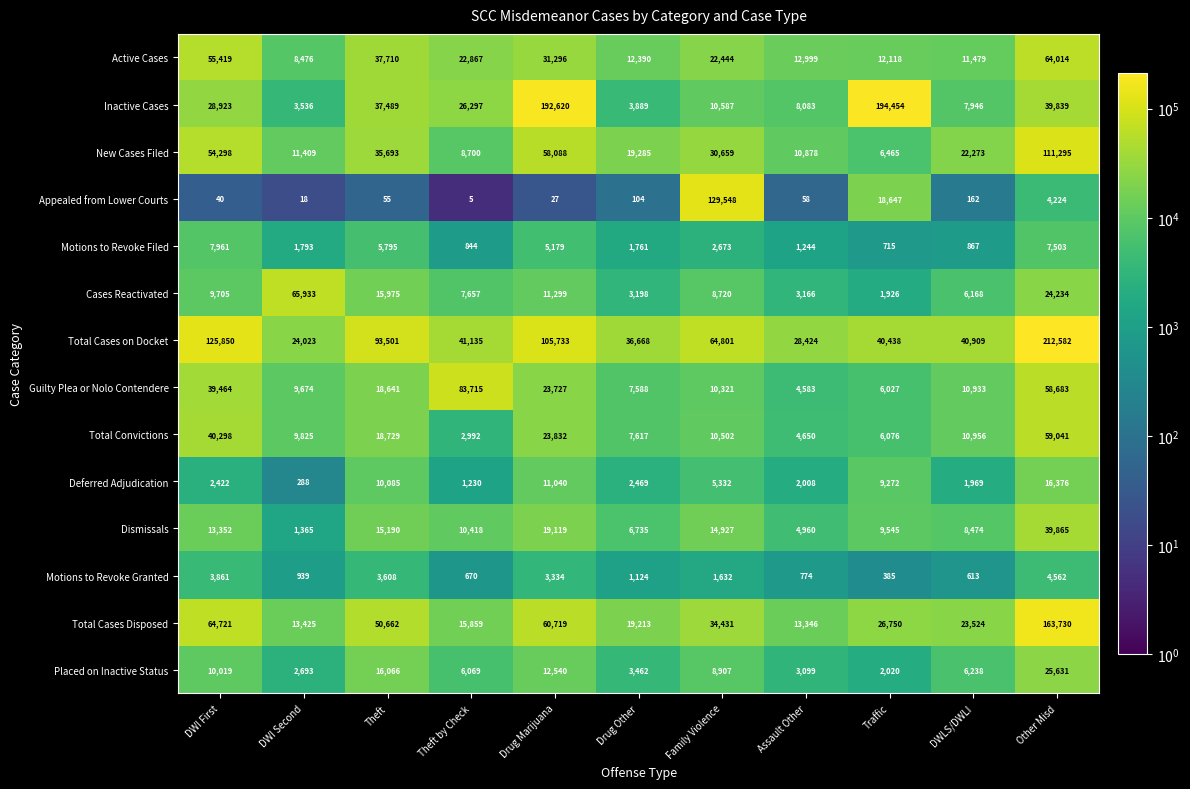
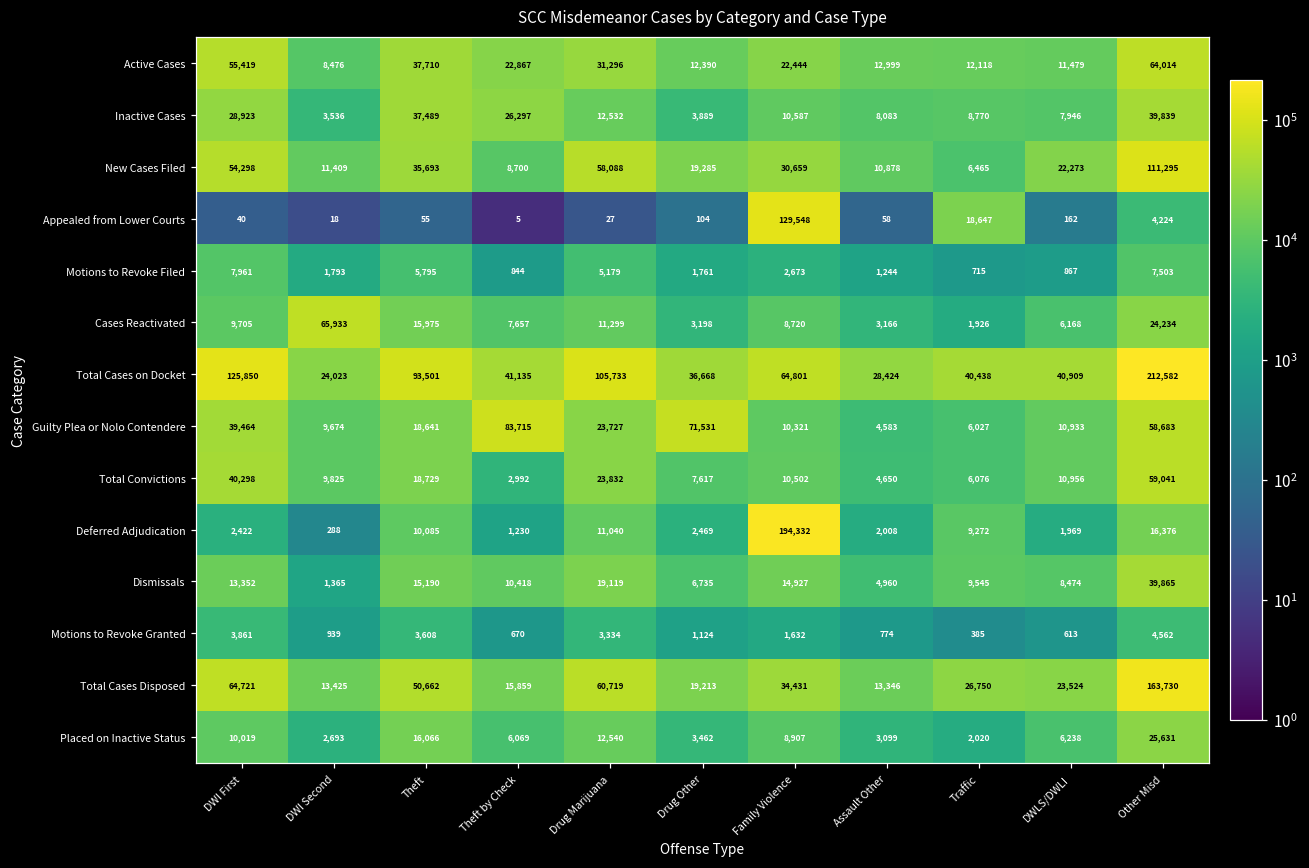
  {
    "Active Cases": {
      "DWI First": "55,419",
      "DWI Second": "8,476",
      "Theft": "37,710",
      "Theft by Check": "22,867",
      "Drug Marijuana": "31,296",
      "Drug Other": "12,390",
      "Family Violence": "22,444",
      "Assault Other": "12,999",
      "Traffic": "12,118",
      "DWLS/DWLI": "11,479",
      "Other Misd": "64,014"
    },
    "Inactive Cases": {
      "DWI First": "28,923",
      "DWI Second": "3,536",
      "Theft": "37,489",
      "Theft by Check": "26,297",
-     "Drug Marijuana": "192,620",
+     "Drug Marijuana": "12,532",
      "Drug Other": "3,889",
      "Family Violence": "10,587",
      "Assault Other": "8,083",
-     "Traffic": "194,454",
+     "Traffic": "8,770",
      "DWLS/DWLI": "7,946",
      "Other Misd": "39,839"
    },
    "New Cases Filed": {
      "DWI First": "54,298",
      "DWI Second": "11,409",
      "Theft": "35,693",
      "Theft by Check": "8,700",
      "Drug Marijuana": "58,088",
      "Drug Other": "19,285",
      "Family Violence": "30,659",
      "Assault Other": "10,878",
      "Traffic": "6,465",
      "DWLS/DWLI": "22,273",
      "Other Misd": "111,295"
    },
    "Appealed from Lower Courts": {
      "DWI First": "40",
      "DWI Second": "18",
      "Theft": "55",
      "Theft by Check": "5",
      "Drug Marijuana": "27",
      "Drug Other": "104",
      "Family Violence": "129,548",
      "Assault Other": "58",
      "Traffic": "18,647",
      "DWLS/DWLI": "162",
      "Other Misd": "4,224"
    },
    "Motions to Revoke Filed": {
      "DWI First": "7,961",
      "DWI Second": "1,793",
      "Theft": "5,795",
      "Theft by Check": "844",
      "Drug Marijuana": "5,179",
      "Drug Other": "1,761",
      "Family Violence": "2,673",
      "Assault Other": "1,244",
      "Traffic": "715",
      "DWLS/DWLI": "867",
      "Other Misd": "7,503"
    },
    "Cases Reactivated": {
      "DWI First": "9,705",
      "DWI Second": "65,933",
      "Theft": "15,975",
      "Theft by Check": "7,657",
      "Drug Marijuana": "11,299",
      "Drug Other": "3,198",
      "Family Violence": "8,720",
      "Assault Other": "3,166",
      "Traffic": "1,926",
      "DWLS/DWLI": "6,168",
      "Other Misd": "24,234"
    },
    "Total Cases on Docket": {
      "DWI First": "125,850",
      "DWI Second": "24,023",
      "Theft": "93,501",
      "Theft by Check": "41,135",
      "Drug Marijuana": "105,733",
      "Drug Other": "36,668",
      "Family Violence": "64,801",
      "Assault Other": "28,424",
      "Traffic": "40,438",
      "DWLS/DWLI": "40,909",
      "Other Misd": "212,582"
    },
    "Guilty Plea or Nolo Contendere": {
      "DWI First": "39,464",
      "DWI Second": "9,674",
      "Theft": "18,641",
      "Theft by Check": "83,715",
      "Drug Marijuana": "23,727",
-     "Drug Other": "7,588",
+     "Drug Other": "71,531",
      "Family Violence": "10,321",
      "Assault Other": "4,583",
      "Traffic": "6,027",
      "DWLS/DWLI": "10,933",
      "Other Misd": "58,683"
    },
    "Total Convictions": {
      "DWI First": "40,298",
      "DWI Second": "9,825",
      "Theft": "18,729",
      "Theft by Check": "2,992",
      "Drug Marijuana": "23,832",
      "Drug Other": "7,617",
      "Family Violence": "10,502",
      "Assault Other": "4,650",
      "Traffic": "6,076",
      "DWLS/DWLI": "10,956",
      "Other Misd": "59,041"
    },
    "Deferred Adjudication": {
      "DWI First": "2,422",
      "DWI Second": "288",
      "Theft": "10,085",
      "Theft by Check": "1,230",
      "Drug Marijuana": "11,040",
      "Drug Other": "2,469",
-     "Family Violence": "5,332",
+     "Family Violence": "194,332",
      "Assault Other": "2,008",
      "Traffic": "9,272",
      "DWLS/DWLI": "1,969",
      "Other Misd": "16,376"
    },
    "Dismissals": {
      "DWI First": "13,352",
      "DWI Second": "1,365",
      "Theft": "15,190",
      "Theft by Check": "10,418",
      "Drug Marijuana": "19,119",
      "Drug Other": "6,735",
      "Family Violence": "14,927",
      "Assault Other": "4,960",
      "Traffic": "9,545",
      "DWLS/DWLI": "8,474",
      "Other Misd": "39,865"
    },
    "Motions to Revoke Granted": {
      "DWI First": "3,861",
      "DWI Second": "939",
      "Theft": "3,608",
      "Theft by Check": "670",
      "Drug Marijuana": "3,334",
      "Drug Other": "1,124",
      "Family Violence": "1,632",
      "Assault Other": "774",
      "Traffic": "385",
      "DWLS/DWLI": "613",
      "Other Misd": "4,562"
    },
    "Total Cases Disposed": {
      "DWI First": "64,721",
      "DWI Second": "13,425",
      "Theft": "50,662",
      "Theft by Check": "15,859",
      "Drug Marijuana": "60,719",
      "Drug Other": "19,213",
      "Family Violence": "34,431",
      "Assault Other": "13,346",
      "Traffic": "26,750",
      "DWLS/DWLI": "23,524",
      "Other Misd": "163,730"
    },
    "Placed on Inactive Status": {
      "DWI First": "10,019",
      "DWI Second": "2,693",
      "Theft": "16,066",
      "Theft by Check": "6,069",
      "Drug Marijuana": "12,540",
      "Drug Other": "3,462",
      "Family Violence": "8,907",
      "Assault Other": "3,099",
      "Traffic": "2,020",
      "DWLS/DWLI": "6,238",
      "Other Misd": "25,631"
    }
  }
